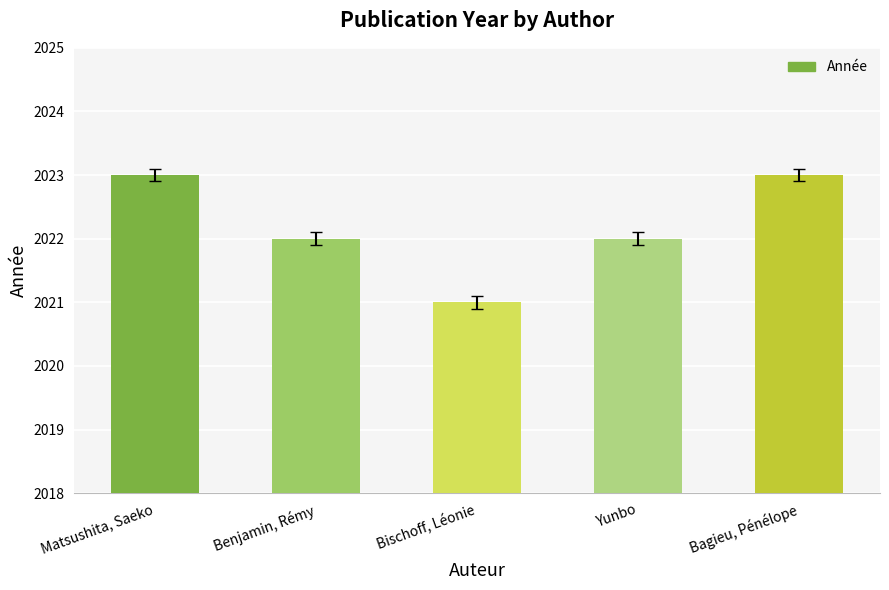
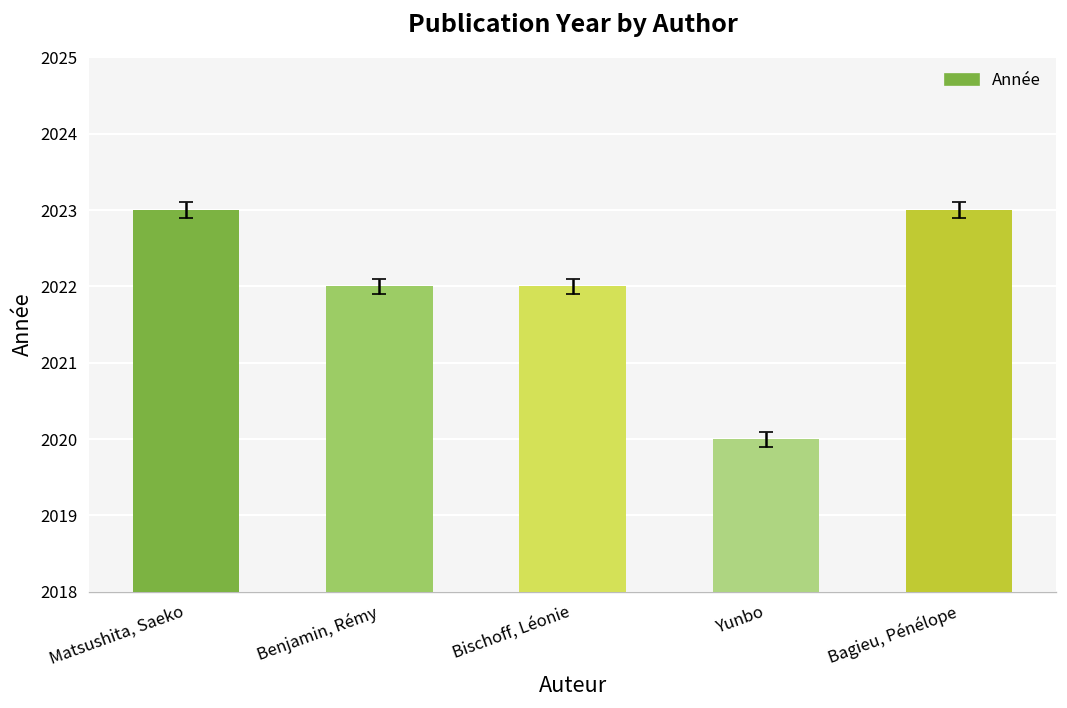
  {
    "Année": {
      "Matsushita, Saeko": 2023,
      "Benjamin, Rémy": 2022,
-     "Bischoff, Léonie": 2021,
-     "Yunbo": 2022,
+     "Bischoff, Léonie": 2022,
+     "Yunbo": 2020,
      "Bagieu, Pénélope": 2023
    }
  }
